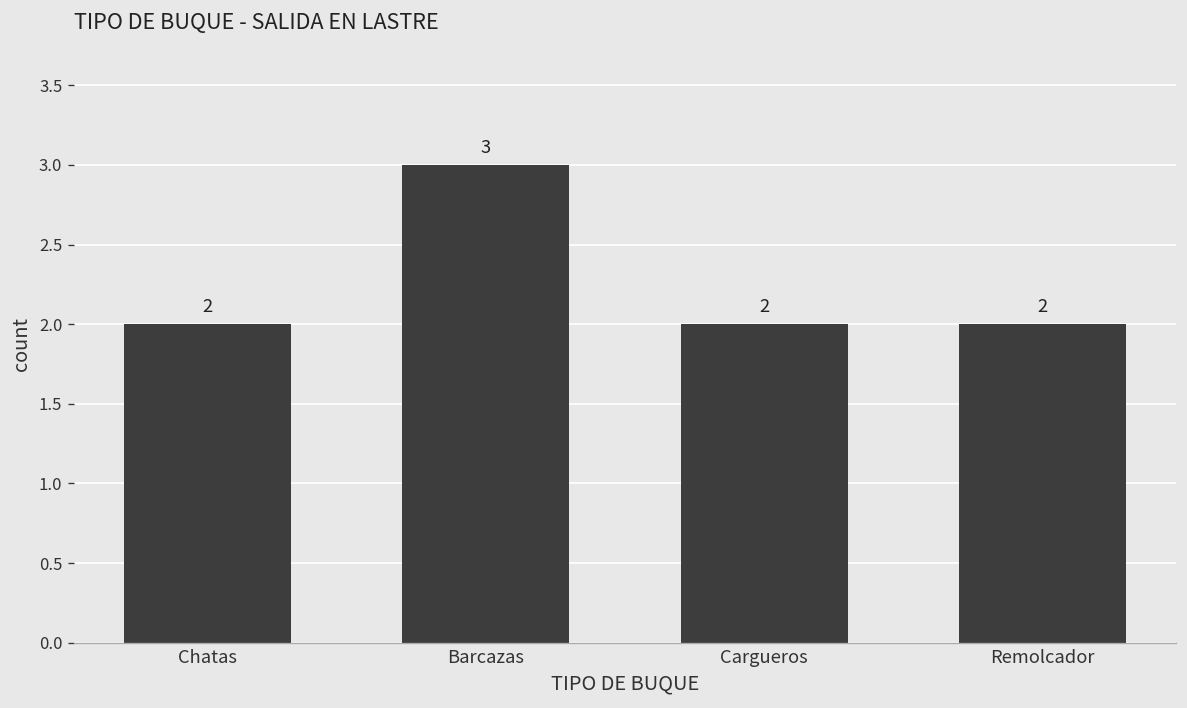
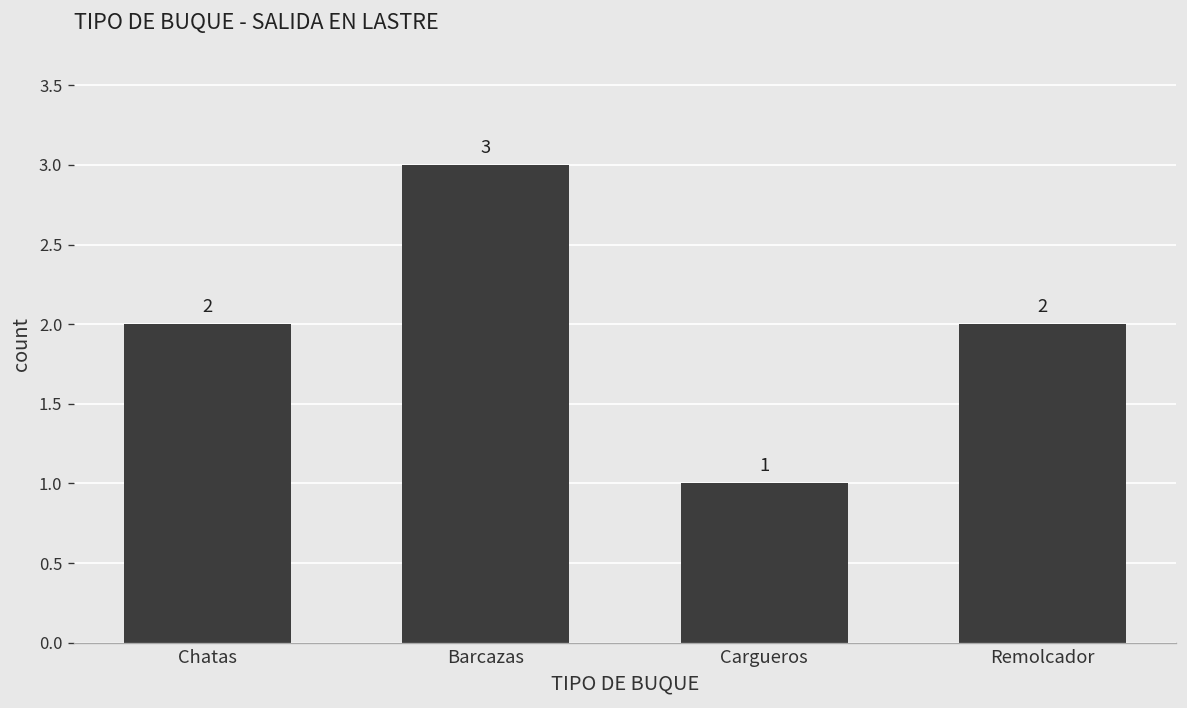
  {
    "Chatas": 2,
    "Barcazas": 3,
-   "Cargueros": 2,
+   "Cargueros": 1,
    "Remolcador": 2
  }
